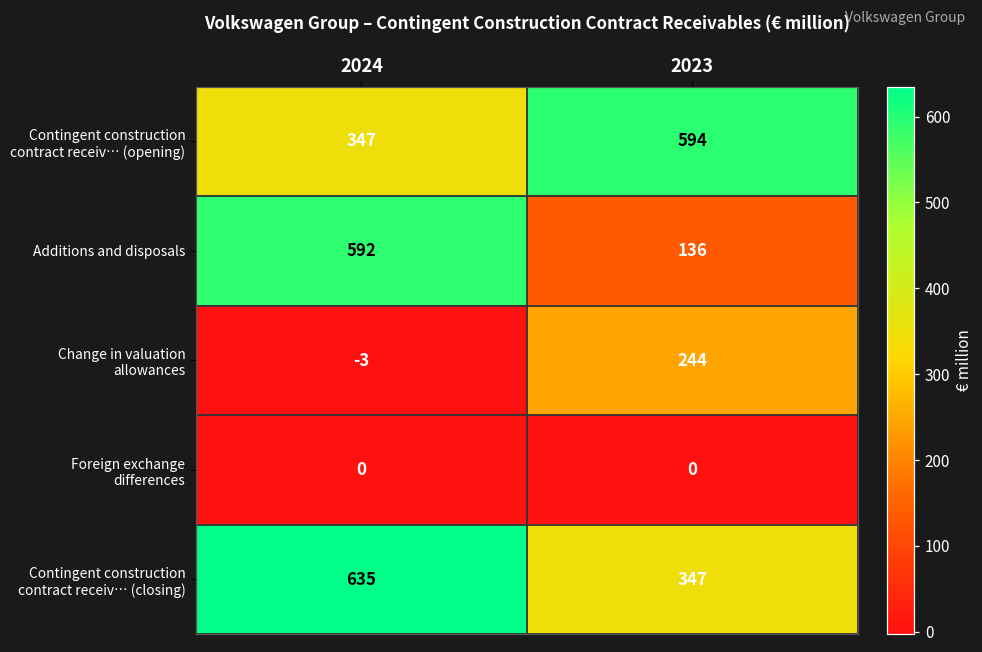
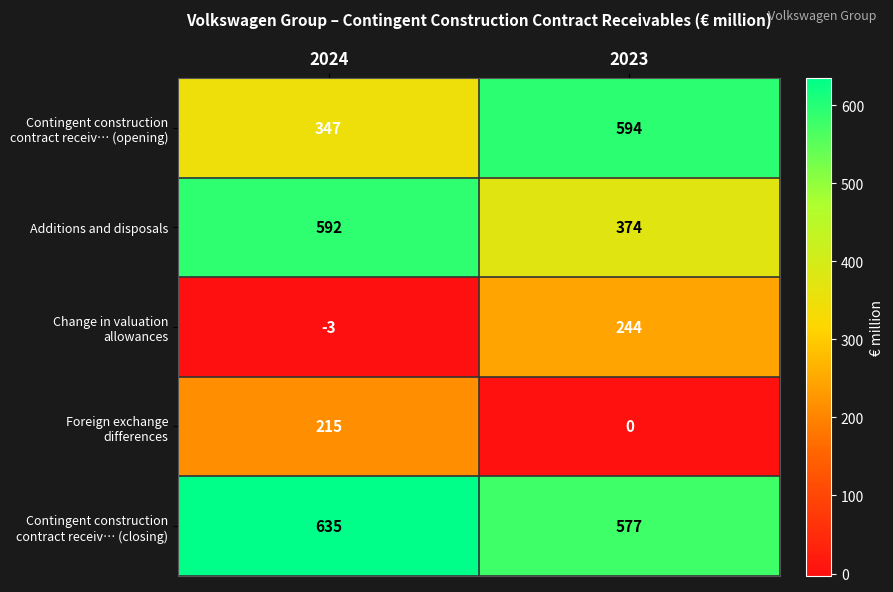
  {
    "Contingent construction contract receiv… (opening)": {
      "2024": 347,
      "2023": 594
    },
    "Additions and disposals": {
      "2024": 592,
-     "2023": 136
+     "2023": 374
    },
    "Change in valuation allowances": {
      "2024": -3,
      "2023": 244
    },
    "Foreign exchange differences": {
-     "2024": 0,
+     "2024": 215,
      "2023": 0
    },
    "Contingent construction contract receiv… (closing)": {
      "2024": 635,
-     "2023": 347
+     "2023": 577
    }
  }
